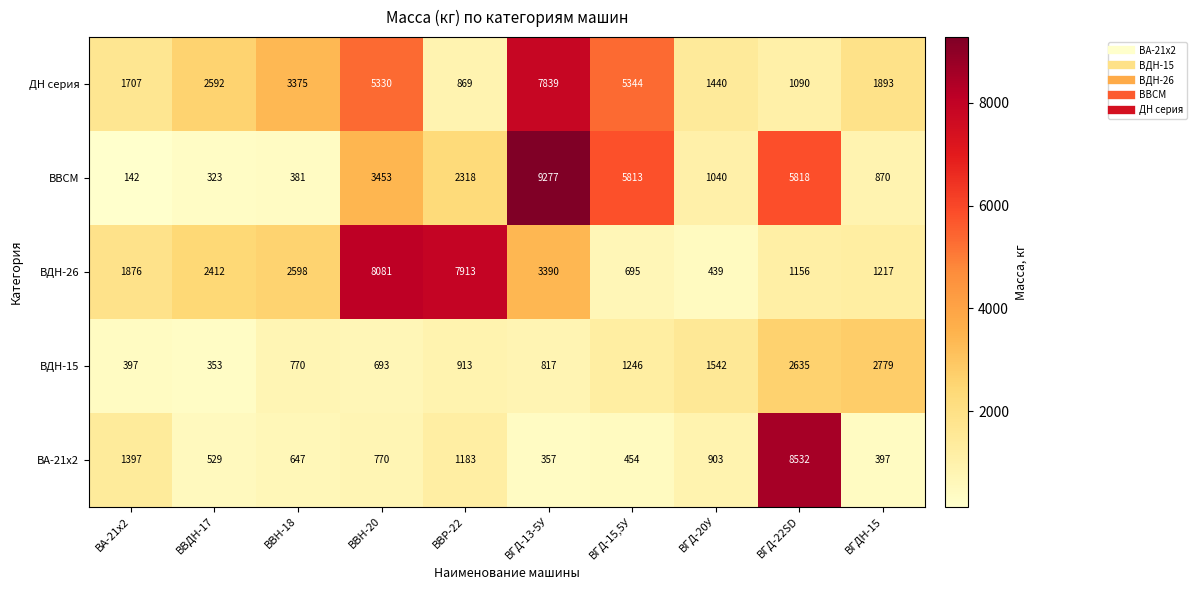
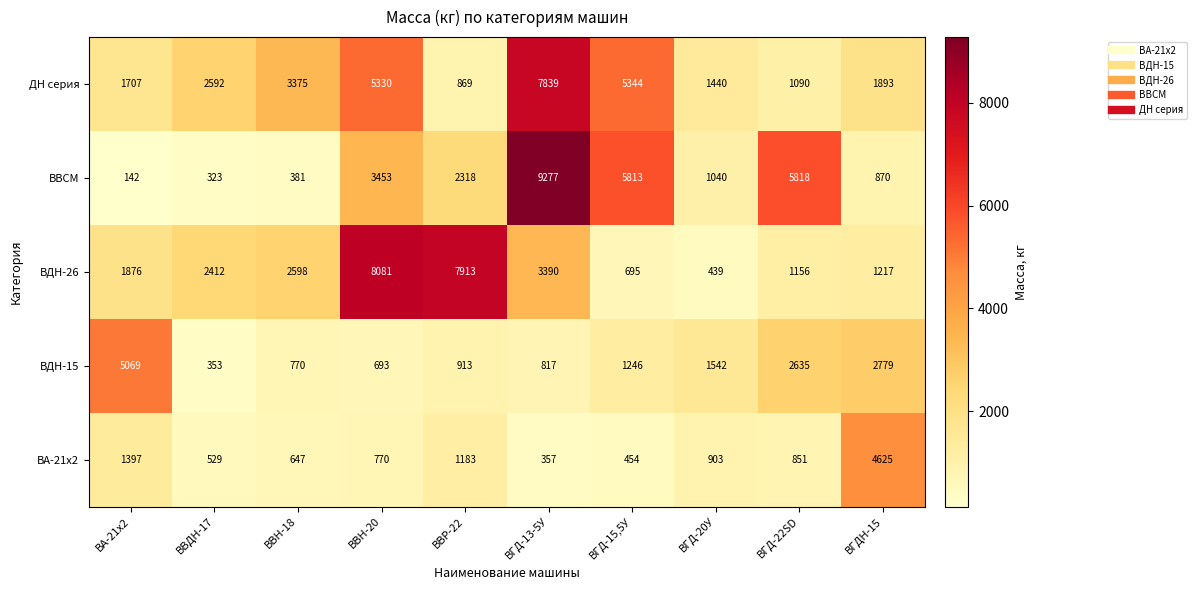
  {
    "ДН серия": {
      "ВА-21х2": 1707,
      "ВВДН-17": 2592,
      "ВВН-18": 3375,
      "ВВН-20": 5330,
      "ВВР-22": 869,
      "ВГД-13-5У": 7839,
      "ВГД-15,5У": 5344,
      "ВГД-20У": 1440,
      "ВГД-22SD": 1090,
      "ВГДН-15": 1893
    },
    "ВВСМ": {
      "ВА-21х2": 142,
      "ВВДН-17": 323,
      "ВВН-18": 381,
      "ВВН-20": 3453,
      "ВВР-22": 2318,
      "ВГД-13-5У": 9277,
      "ВГД-15,5У": 5813,
      "ВГД-20У": 1040,
      "ВГД-22SD": 5818,
      "ВГДН-15": 870
    },
    "ВДН-26": {
      "ВА-21х2": 1876,
      "ВВДН-17": 2412,
      "ВВН-18": 2598,
      "ВВН-20": 8081,
      "ВВР-22": 7913,
      "ВГД-13-5У": 3390,
      "ВГД-15,5У": 695,
      "ВГД-20У": 439,
      "ВГД-22SD": 1156,
      "ВГДН-15": 1217
    },
    "ВДН-15": {
-     "ВА-21х2": 397,
+     "ВА-21х2": 5069,
      "ВВДН-17": 353,
      "ВВН-18": 770,
      "ВВН-20": 693,
      "ВВР-22": 913,
      "ВГД-13-5У": 817,
      "ВГД-15,5У": 1246,
      "ВГД-20У": 1542,
      "ВГД-22SD": 2635,
      "ВГДН-15": 2779
    },
    "ВА-21х2": {
      "ВА-21х2": 1397,
      "ВВДН-17": 529,
      "ВВН-18": 647,
      "ВВН-20": 770,
      "ВВР-22": 1183,
      "ВГД-13-5У": 357,
      "ВГД-15,5У": 454,
      "ВГД-20У": 903,
-     "ВГД-22SD": 8532,
-     "ВГДН-15": 397
+     "ВГД-22SD": 851,
+     "ВГДН-15": 4625
    }
  }
